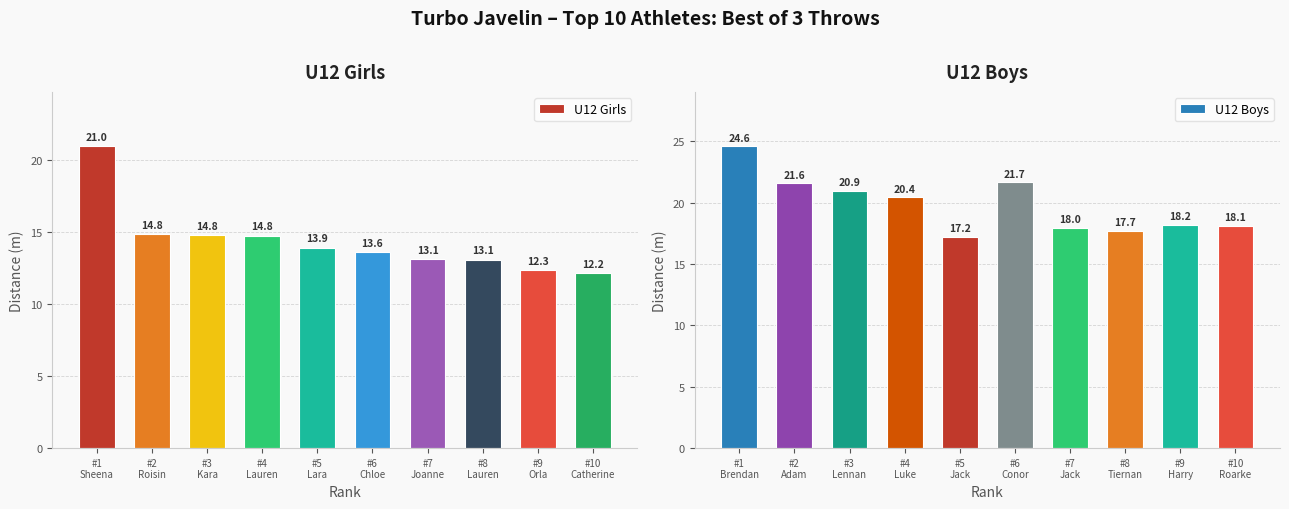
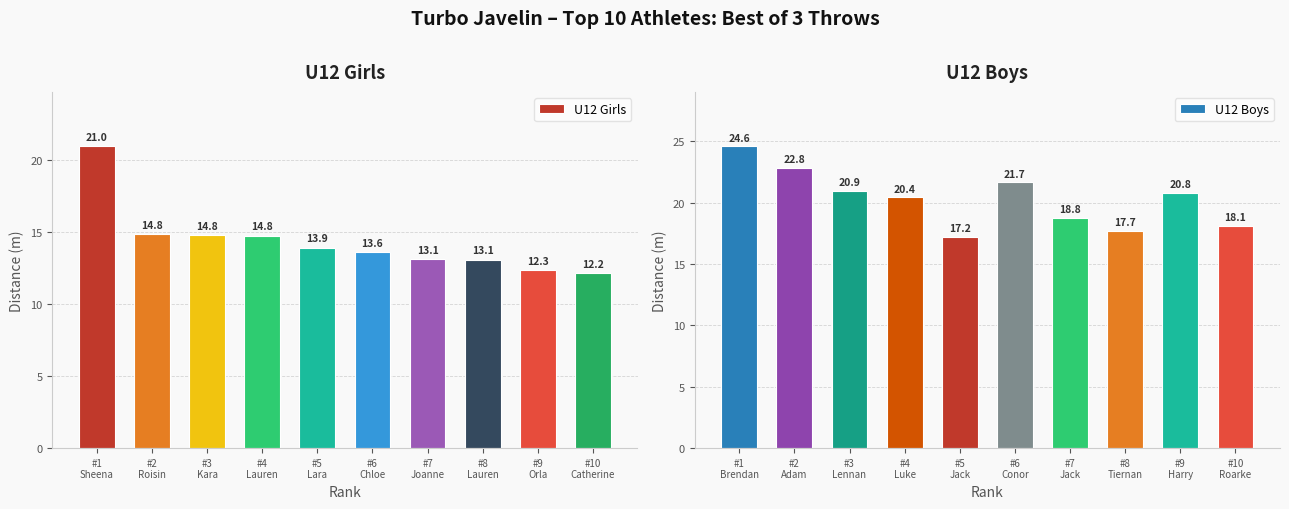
  {
    "U12 Girls": {
      "#1 Sheena": 21.0,
      "#2 Roisin": 14.8,
      "#3 Kara": 14.8,
      "#4 Lauren": 14.8,
      "#5 Lara": 13.9,
      "#6 Chloe": 13.6,
      "#7 Joanne": 13.1,
      "#8 Lauren": 13.1,
      "#9 Orla": 12.3,
      "#10 Catherine": 12.2
    },
    "U12 Boys": {
      "#1 Brendan": 24.6,
-     "#2 Adam": 21.6,
+     "#2 Adam": 22.8,
      "#3 Lennan": 20.9,
      "#4 Luke": 20.4,
      "#5 Jack": 17.2,
      "#6 Conor": 21.7,
-     "#7 Jack": 18.0,
+     "#7 Jack": 18.8,
      "#8 Tiernan": 17.7,
-     "#9 Harry": 18.2,
+     "#9 Harry": 20.8,
      "#10 Roarke": 18.1
    }
  }
